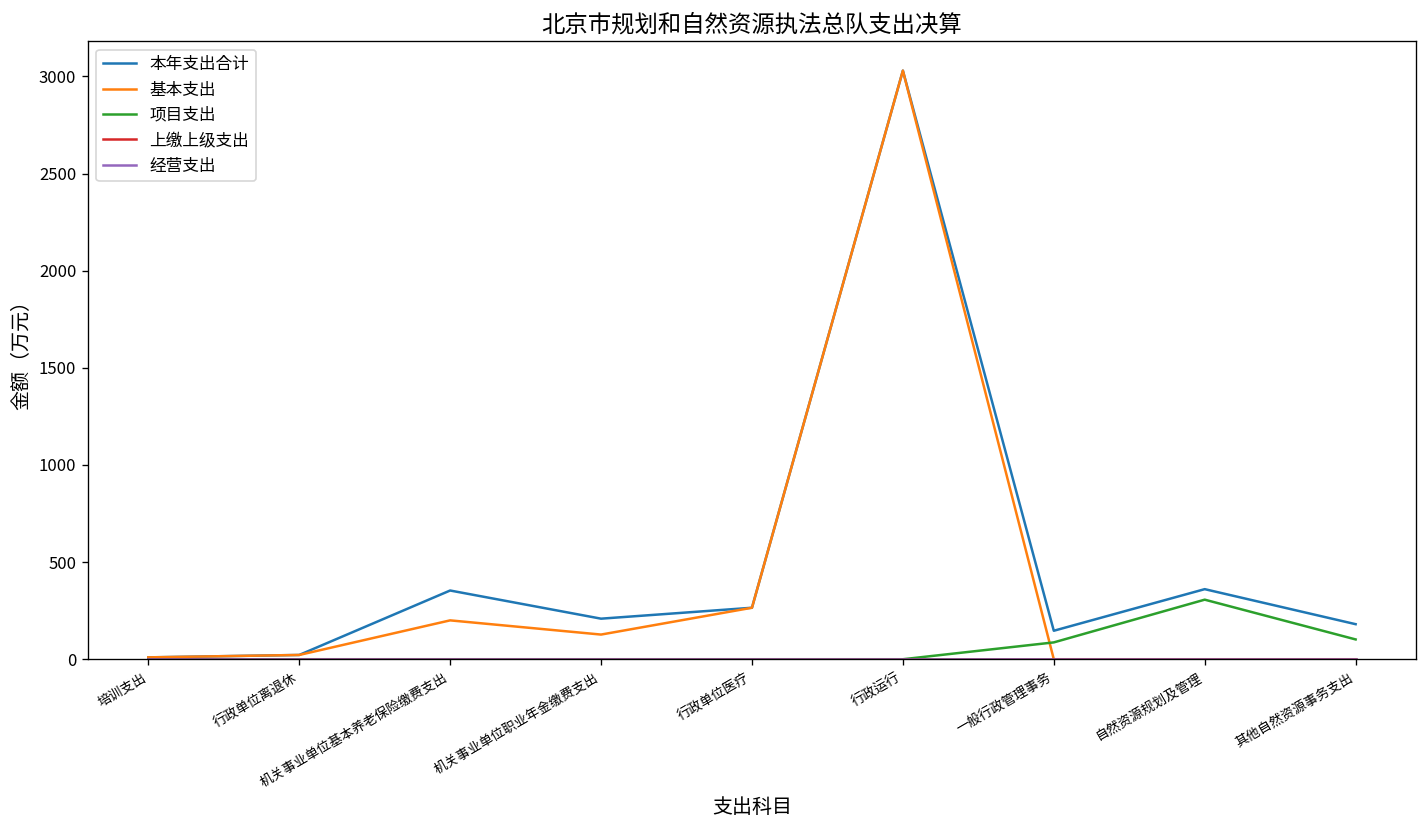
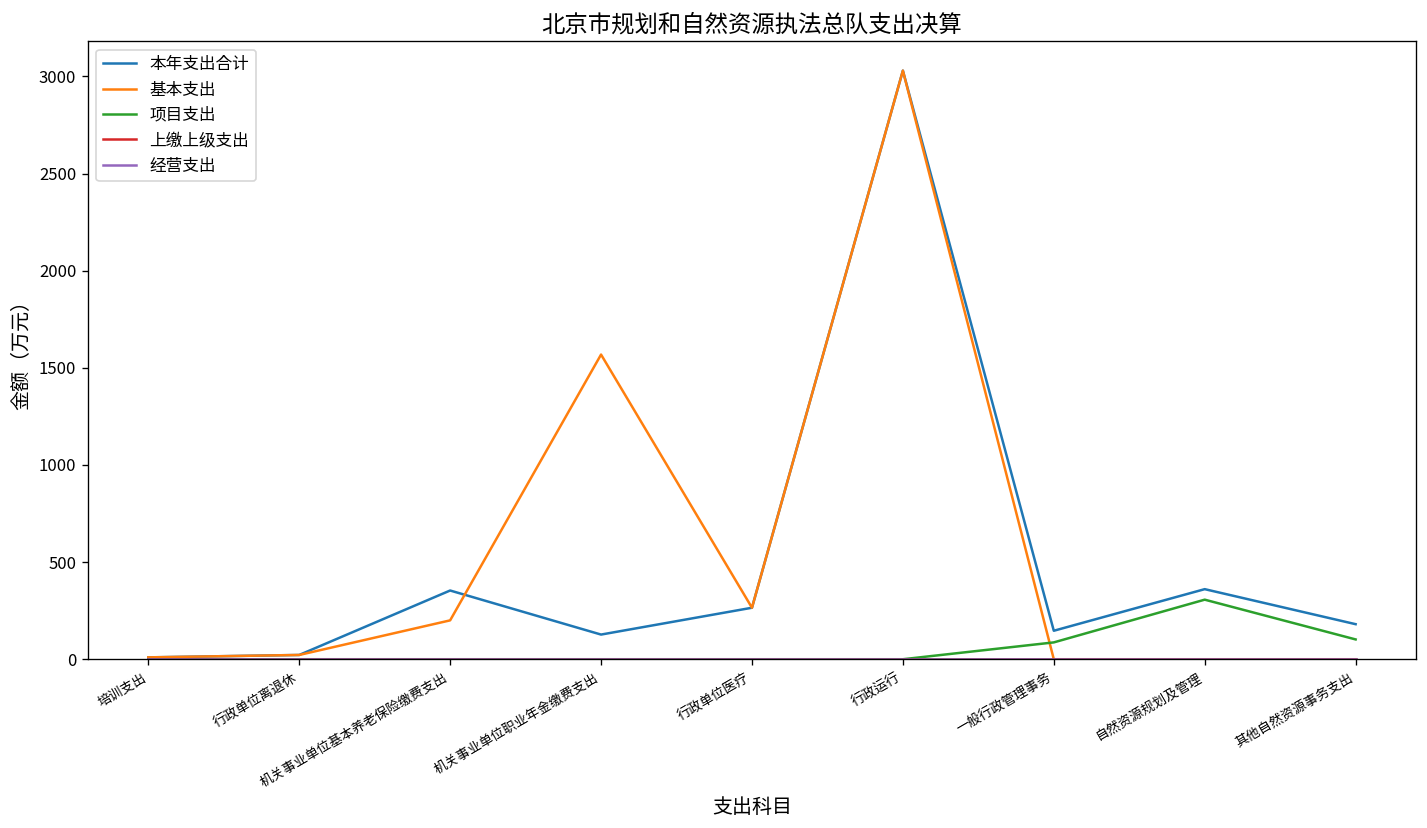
  {
    "本年支出合计": {
      "机关事业单位基本养老保险缴费支出": 350,
-     "机关事业单位职业年金缴费支出": 210,
+     "机关事业单位职业年金缴费支出": 130,
      "一般行政管理事务": 150,
      "自然资源规划及管理": 360,
      "其他自然资源事务支出": 180
    },
    "基本支出": {
      "机关事业单位基本养老保险缴费支出": 200,
-     "机关事业单位职业年金缴费支出": 130
+     "机关事业单位职业年金缴费支出": 1570
    },
    "项目支出": {
      "一般行政管理事务": 90,
      "自然资源规划及管理": 310,
      "其他自然资源事务支出": 100
    }
  }
